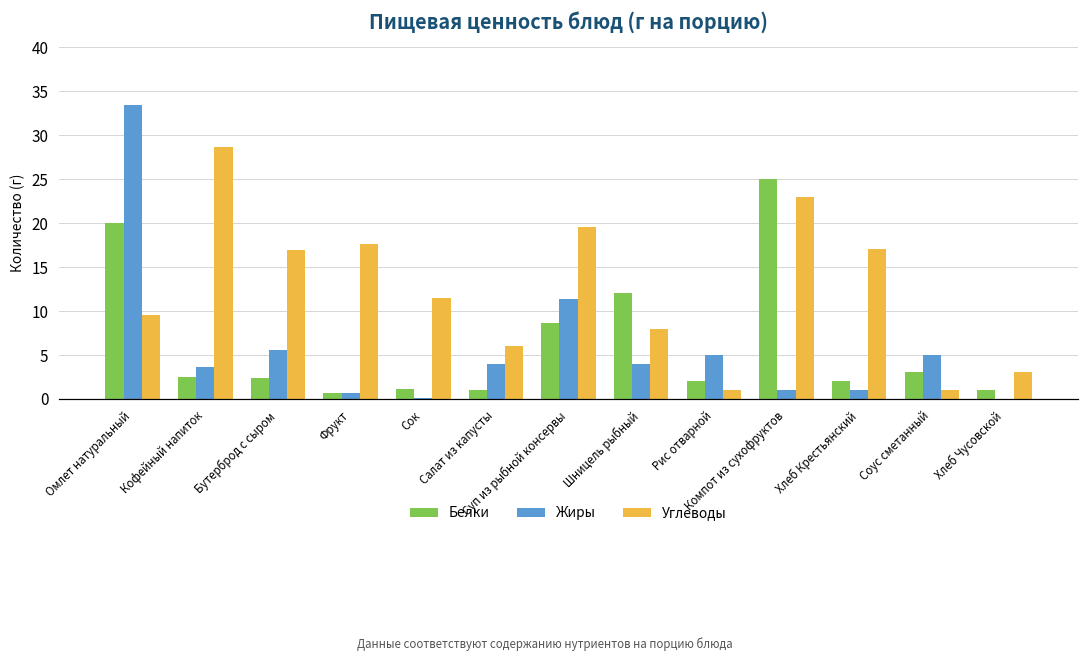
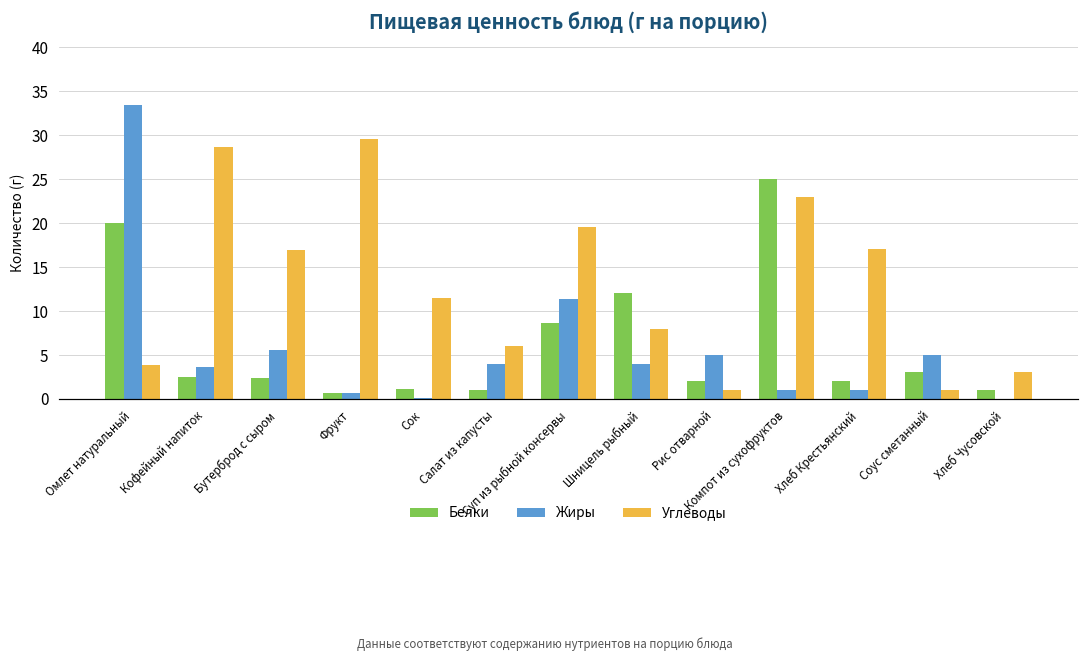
  {
    "Белки": {
      "Омлет натуральный": 20,
      "Кофейный напиток": 3,
      "Бутерброд с сыром": 2,
      "Фрукт": 1,
      "Сок": 1,
      "Салат из капусты": 1,
      "Суп из рыбной консервы": 9,
      "Шницель рыбный": 12,
      "Рис отварной": 2,
      "Компот из сухофруктов": 25,
      "Хлеб Крестьянский": 2,
      "Соус сметанный": 3,
      "Хлеб Чусовской": 1
    },
    "Жиры": {
      "Омлет натуральный": 33,
      "Кофейный напиток": 4,
      "Бутерброд с сыром": 6,
      "Фрукт": 1,
      "Салат из капусты": 4,
      "Суп из рыбной консервы": 11,
      "Шницель рыбный": 4,
      "Рис отварной": 5,
      "Компот из сухофруктов": 1,
      "Хлеб Крестьянский": 1,
      "Соус сметанный": 5,
      "Хлеб Чусовской": 0
    },
    "Углеводы": {
-     "Омлет натуральный": 10,
+     "Омлет натуральный": 4,
      "Кофейный напиток": 29,
      "Бутерброд с сыром": 17,
-     "Фрукт": 18,
+     "Фрукт": 30,
      "Сок": 11,
      "Салат из капусты": 6,
      "Суп из рыбной консервы": 20,
      "Шницель рыбный": 8,
      "Рис отварной": 1,
      "Компот из сухофруктов": 23,
      "Хлеб Крестьянский": 17,
      "Соус сметанный": 1,
      "Хлеб Чусовской": 3
    }
  }
